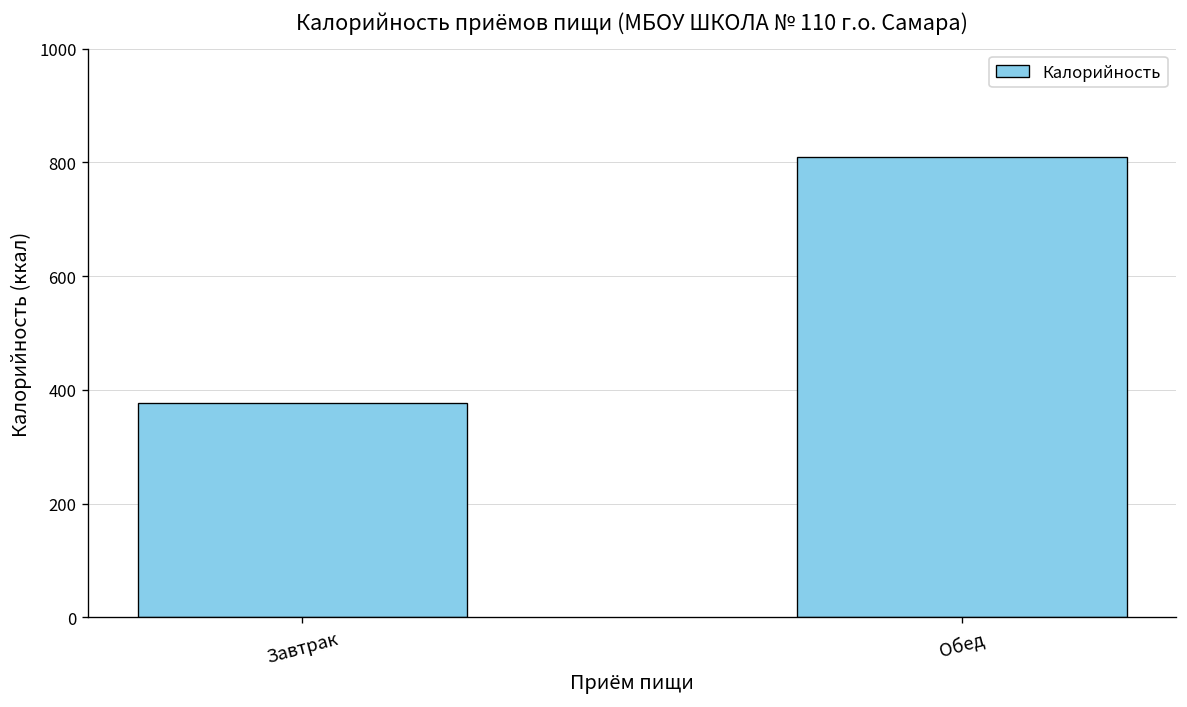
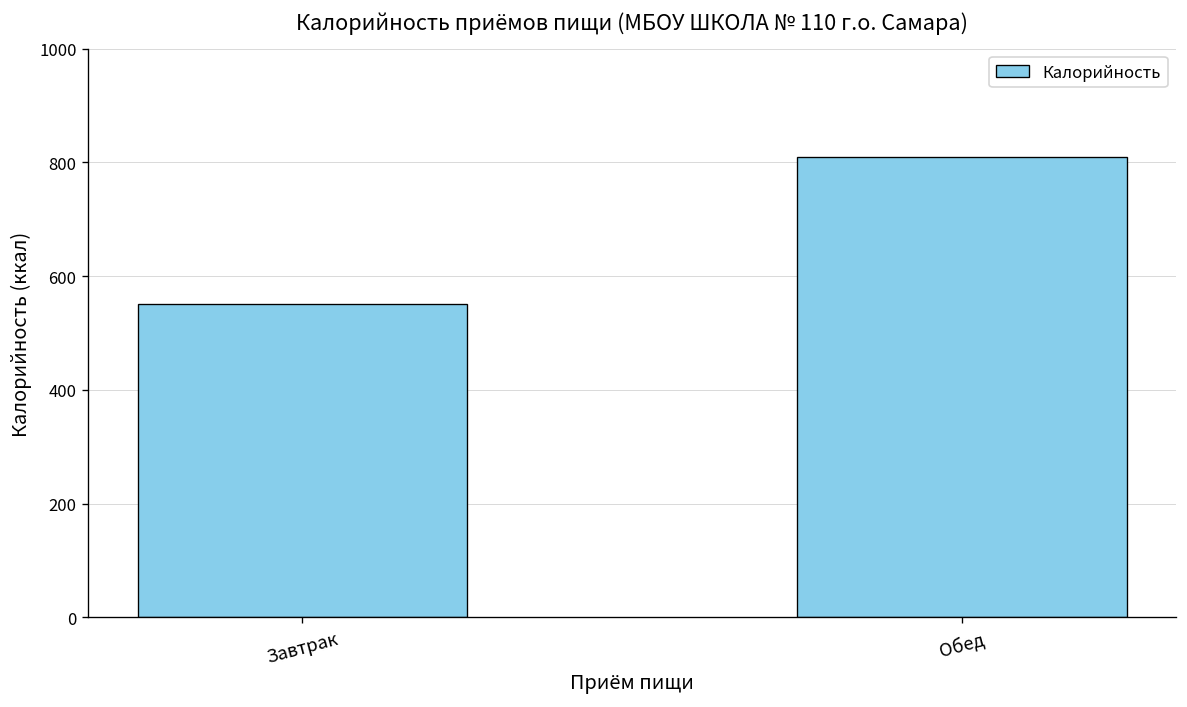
  {
-   "Завтрак": 380,
+   "Завтрак": 550,
    "Обед": 810
  }
